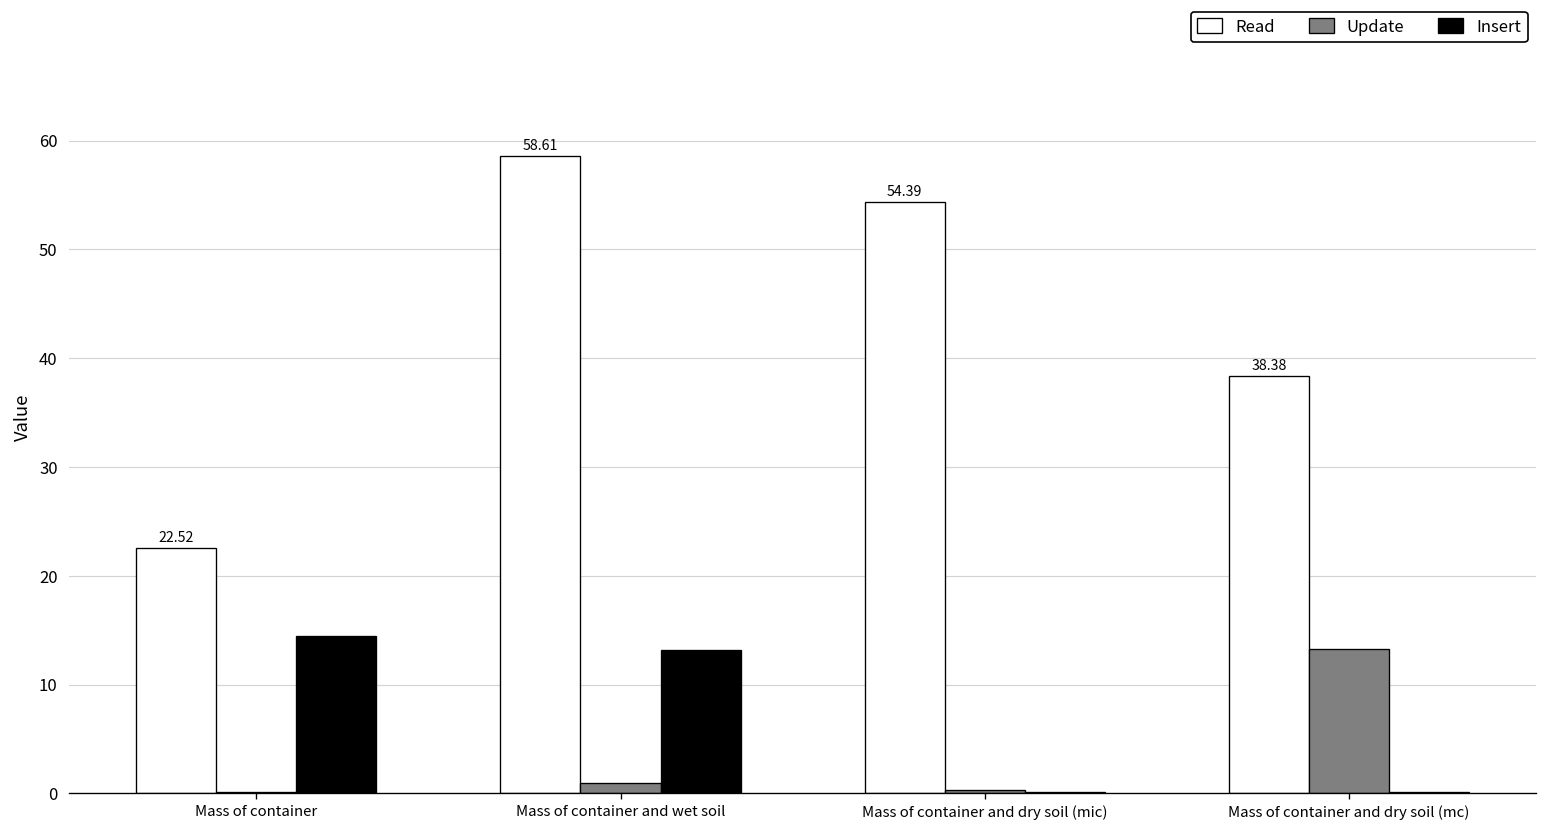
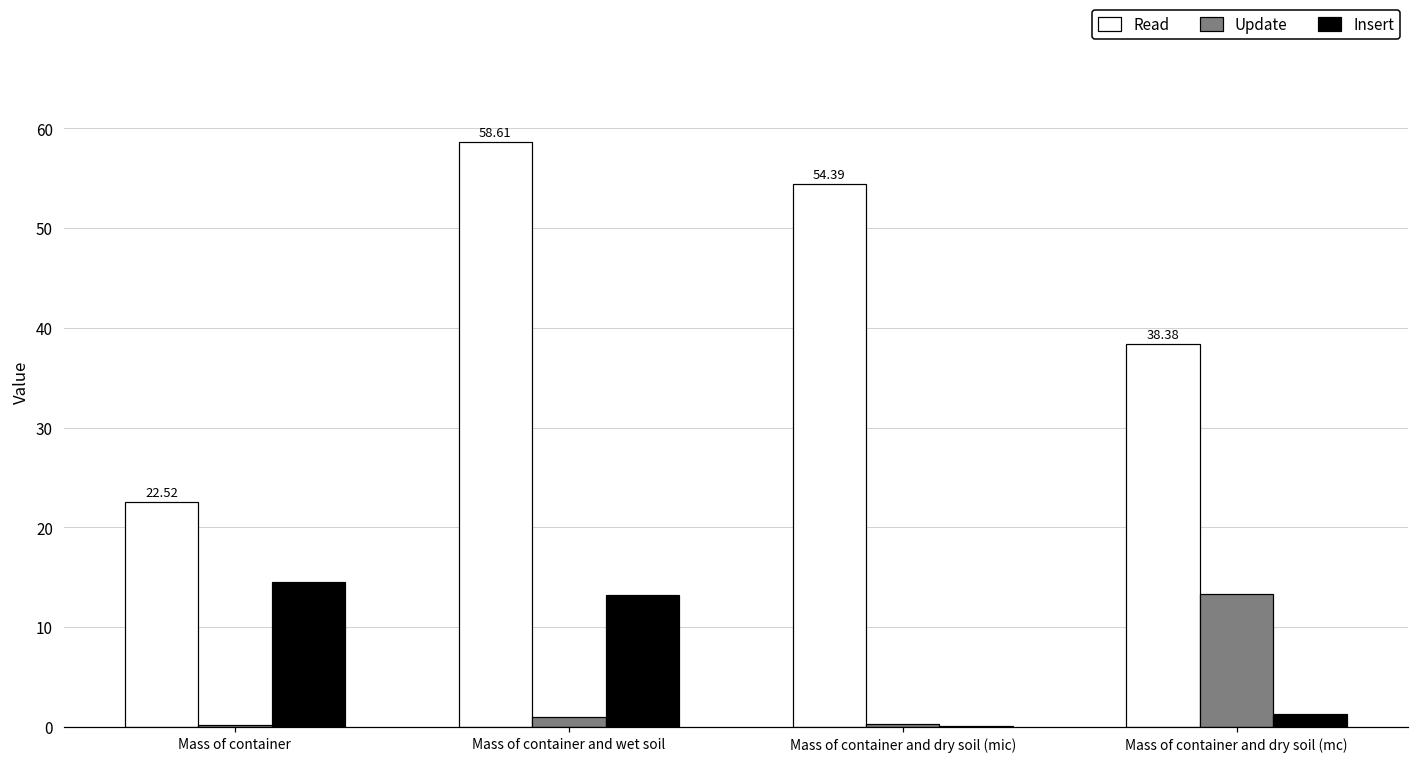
  {
    "Read": {
      "Mass of container": 22.52,
      "Mass of container and wet soil": 58.61,
      "Mass of container and dry soil (mic)": 54.39,
      "Mass of container and dry soil (mc)": 38.38
    },
    "Update": {
      "Mass of container and wet soil": 1,
      "Mass of container and dry soil (mic)": 0,
      "Mass of container and dry soil (mc)": 13
    },
    "Insert": {
      "Mass of container": 15,
      "Mass of container and wet soil": 13,
-     "Mass of container and dry soil (mc)": 0
+     "Mass of container and dry soil (mc)": 1
    }
  }
